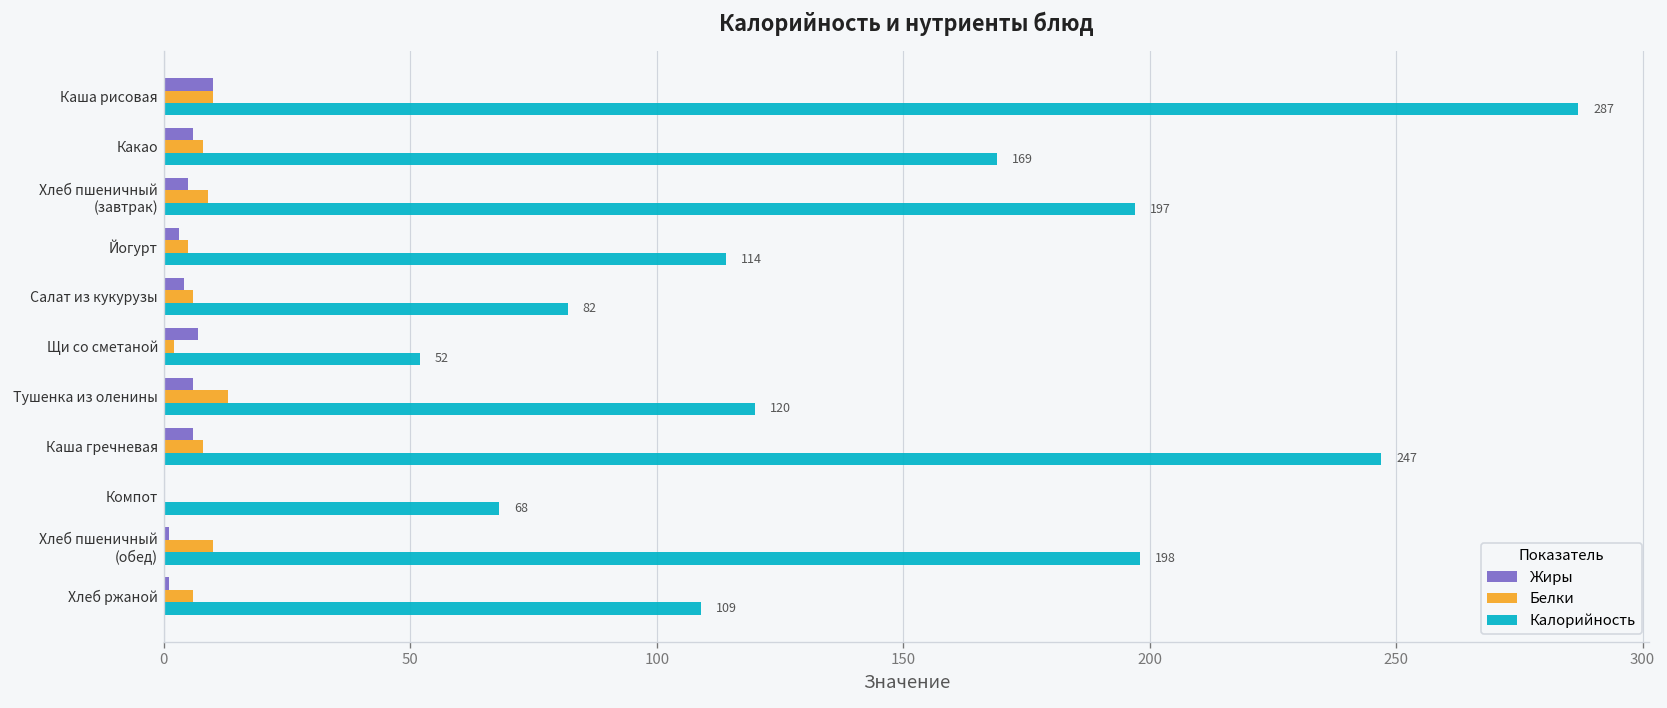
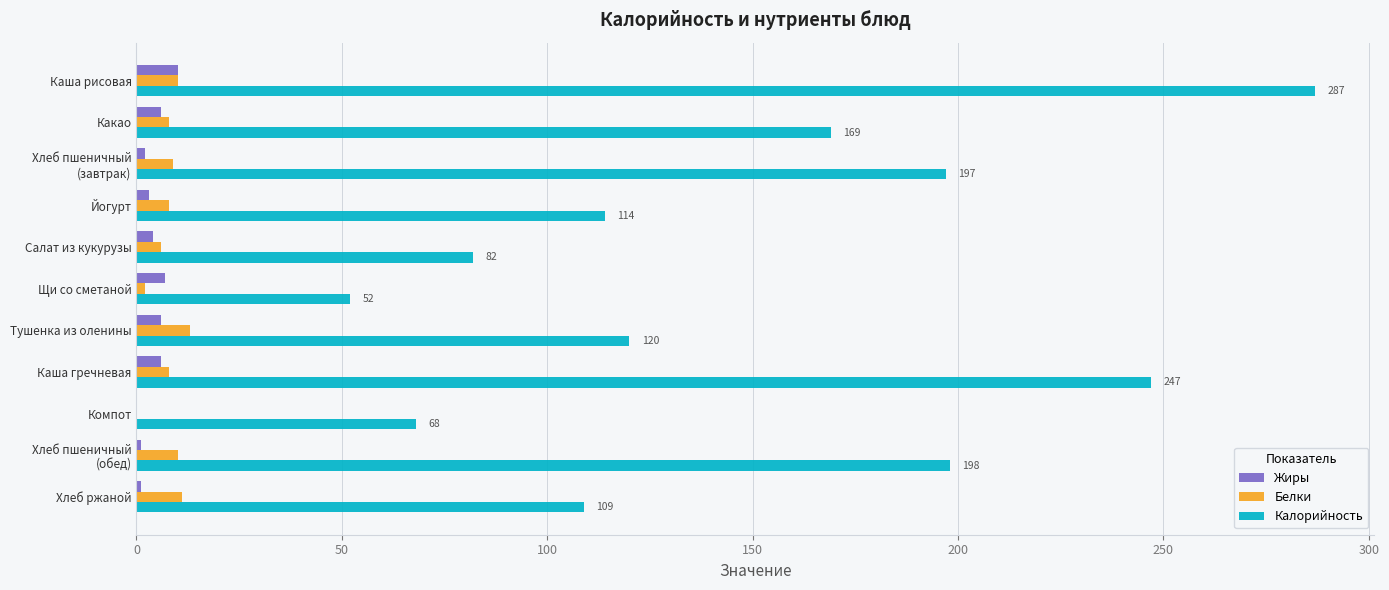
  {
    "Жиры": {
      "Каша рисовая": 10,
      "Какао": 6,
-     "Хлеб пшеничный (завтрак)": 5,
+     "Хлеб пшеничный (завтрак)": 2,
      "Йогурт": 3,
      "Салат из кукурузы": 4,
      "Щи со сметаной": 7,
      "Тушенка из оленины": 6,
      "Каша гречневая": 6,
      "Компот": 0,
      "Хлеб пшеничный (обед)": 1,
      "Хлеб ржаной": 1
    },
    "Белки": {
      "Каша рисовая": 10,
      "Какао": 8,
      "Хлеб пшеничный (завтрак)": 9,
-     "Йогурт": 5,
+     "Йогурт": 8,
      "Салат из кукурузы": 6,
      "Щи со сметаной": 2,
      "Тушенка из оленины": 13,
      "Каша гречневая": 8,
      "Компот": 0,
      "Хлеб пшеничный (обед)": 10,
-     "Хлеб ржаной": 6
+     "Хлеб ржаной": 11
    },
    "Калорийность": {
      "Каша рисовая": 287,
      "Какао": 169,
      "Хлеб пшеничный (завтрак)": 197,
      "Йогурт": 114,
      "Салат из кукурузы": 82,
      "Щи со сметаной": 52,
      "Тушенка из оленины": 120,
      "Каша гречневая": 247,
      "Компот": 68,
      "Хлеб пшеничный (обед)": 198,
      "Хлеб ржаной": 109
    }
  }
